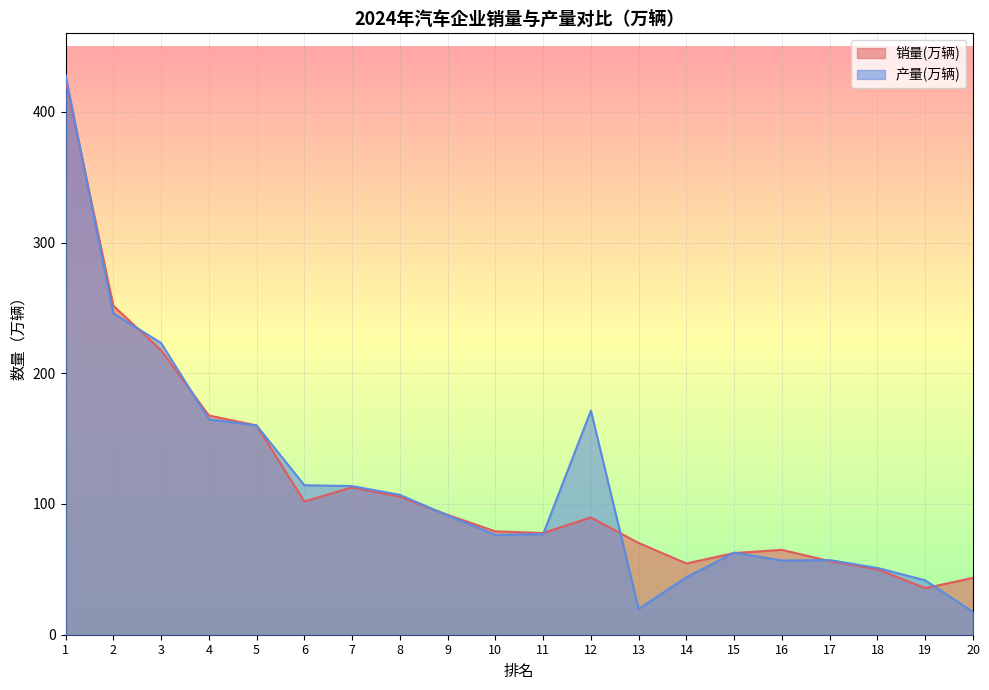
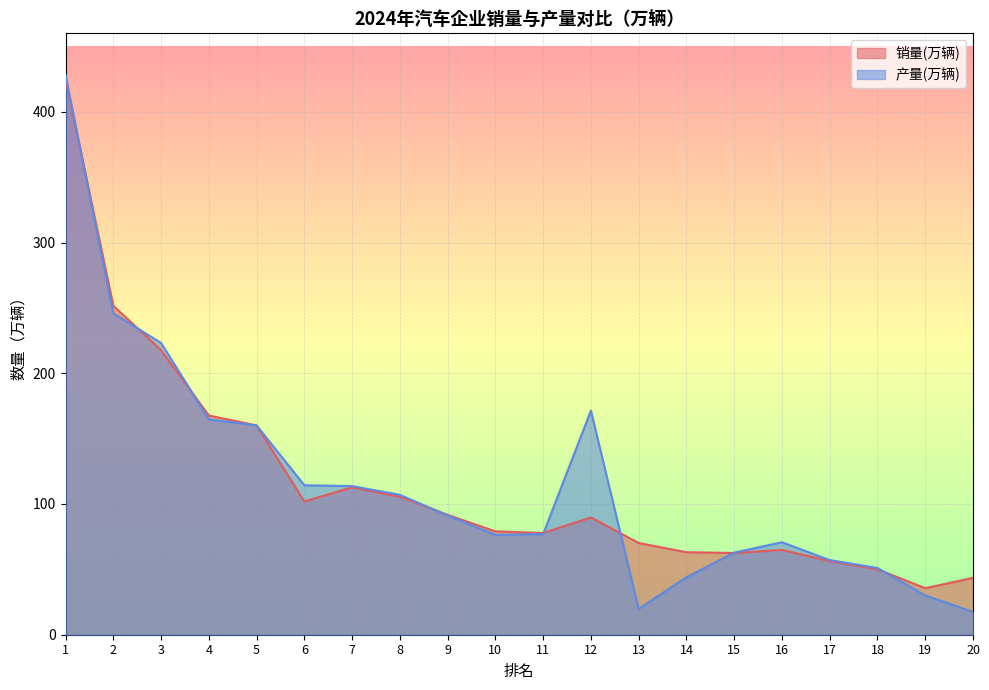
  {
    "销量(万辆)": {
      "1": 425,
      "2": 252,
      "3": 218,
      "4": 168,
      "6": 102,
      "10": 79,
      "12": 90,
      "13": 70,
-     "14": 54,
+     "14": 63,
      "16": 65,
      "19": 36,
      "20": 44
    },
    "产量(万辆)": {
      "1": 428,
      "2": 246,
      "3": 223,
      "4": 165,
      "6": 114,
      "10": 76,
      "12": 171,
      "13": 20,
      "14": 44,
-     "16": 57,
-     "19": 42,
+     "16": 71,
+     "19": 30,
      "20": 17
    }
  }
